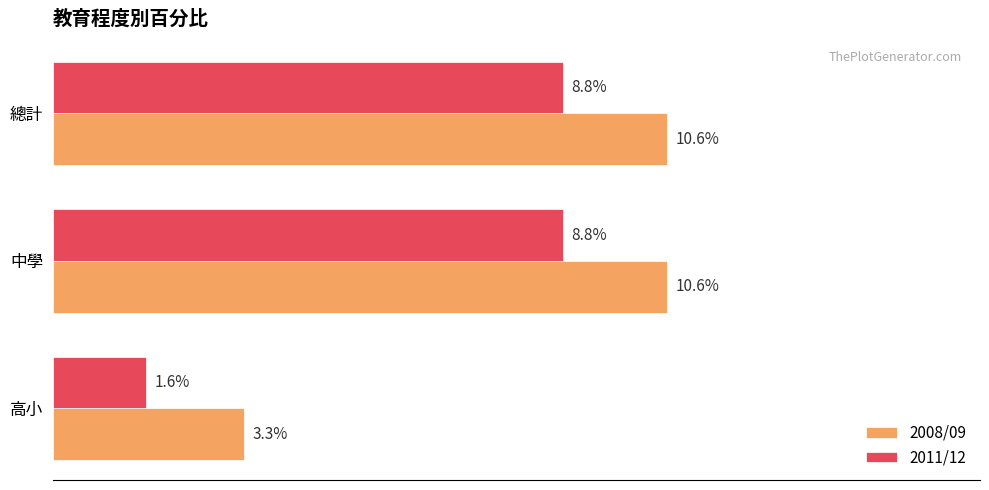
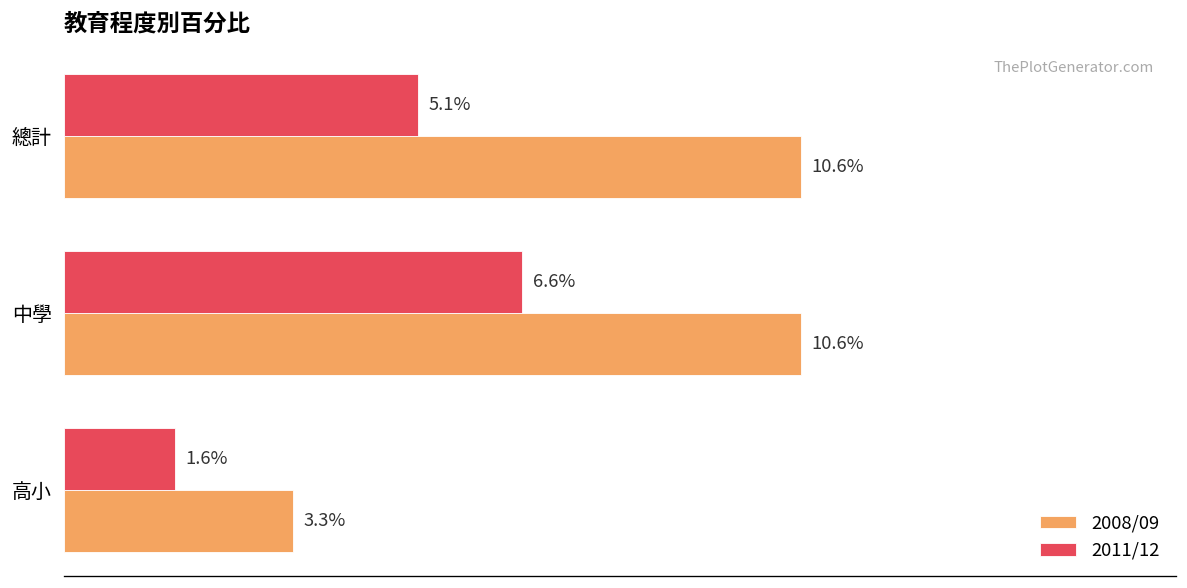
  {
    "2008/09": {
      "總計": "10.6%",
      "中學": "10.6%",
      "高小": "3.3%"
    },
    "2011/12": {
-     "總計": "8.8%",
-     "中學": "8.8%",
+     "總計": "5.1%",
+     "中學": "6.6%",
      "高小": "1.6%"
    }
  }
